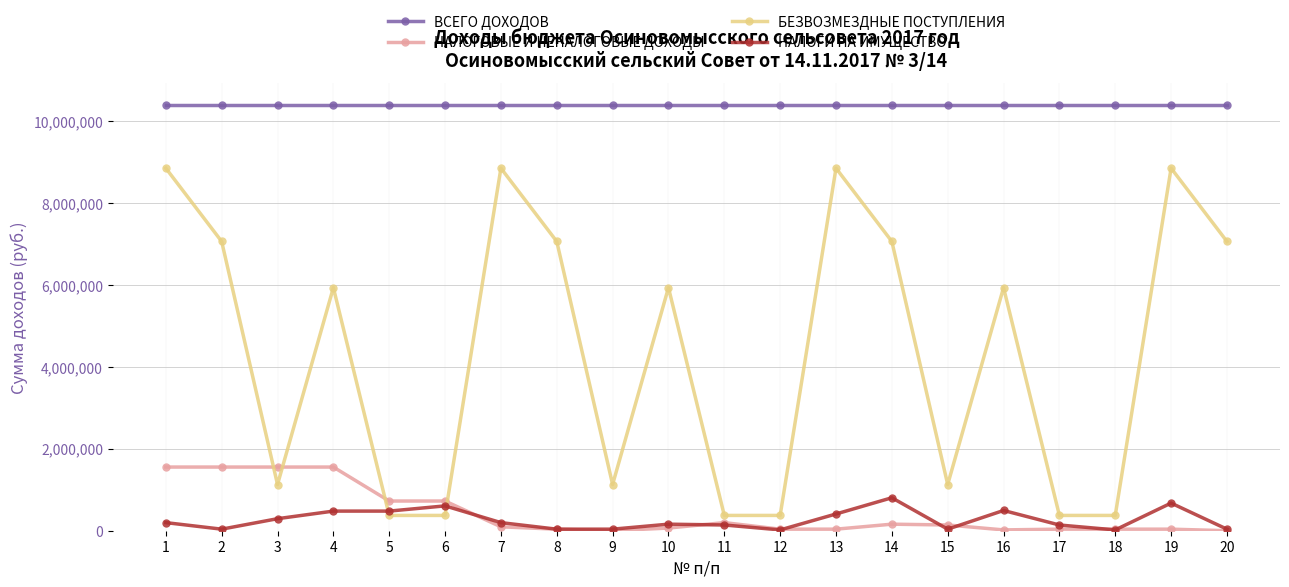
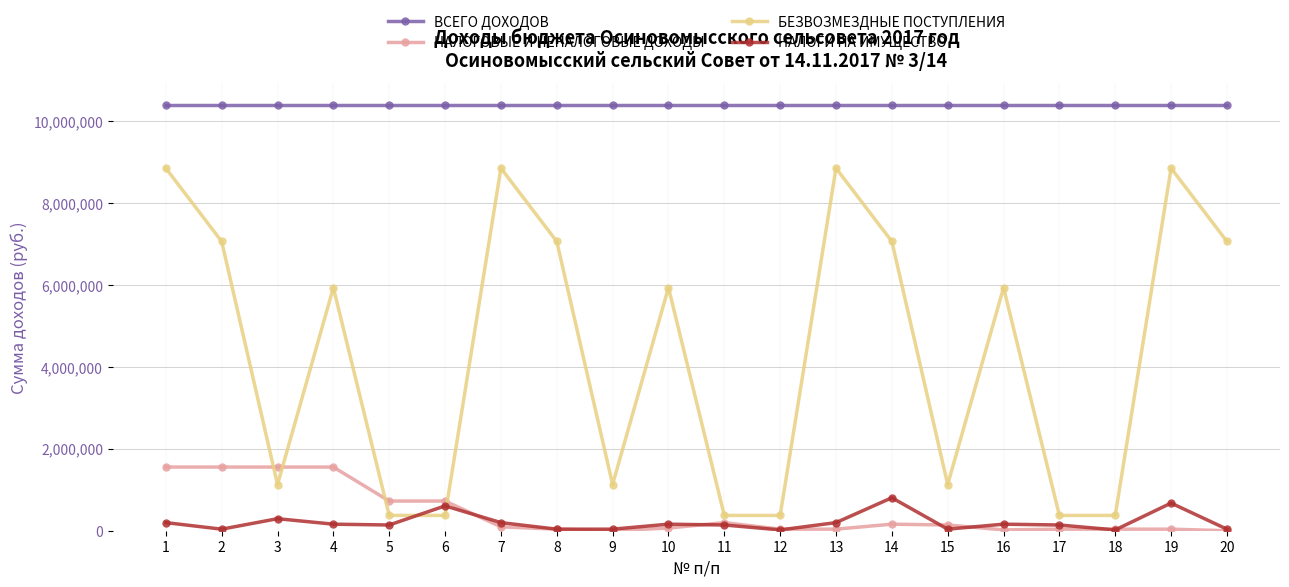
  {
    "ВСЕГО ДОХОДОВ": {
      "1": "10,400,000",
      "2": "10,400,000",
      "3": "10,400,000",
      "4": "10,400,000",
      "5": "10,400,000",
      "6": "10,400,000",
      "7": "10,400,000",
      "8": "10,400,000",
      "9": "10,400,000",
      "10": "10,400,000",
      "11": "10,400,000",
      "12": "10,400,000",
      "13": "10,400,000",
      "14": "10,400,000",
      "15": "10,400,000",
      "16": "10,400,000",
      "17": "10,400,000",
      "18": "10,400,000",
      "19": "10,400,000",
      "20": "10,400,000"
    },
    "НАЛОГИ НА ИМУЩЕСТВО": {
      "1": "200,000",
      "2": "0",
      "3": "300,000",
-     "4": "500,000",
-     "5": "500,000",
+     "4": "200,000",
+     "5": "100,000",
      "6": "600,000",
      "7": "200,000",
      "10": "200,000",
-     "13": "400,000",
+     "13": "200,000",
      "14": "800,000",
      "15": "0",
-     "16": "500,000",
+     "16": "200,000",
      "17": "100,000",
      "19": "700,000"
    }
  }
